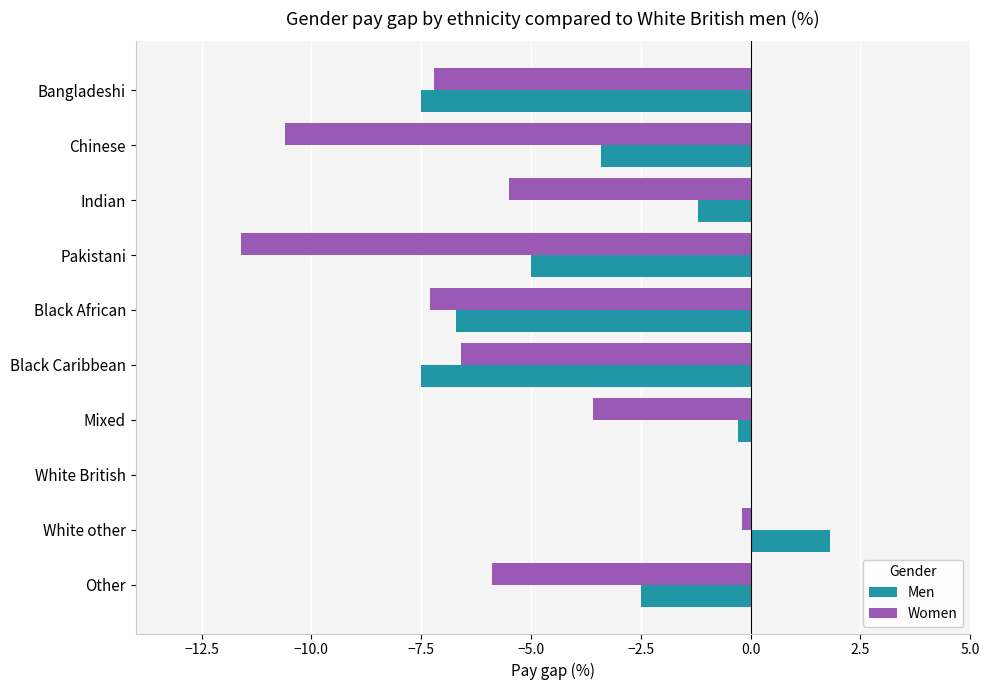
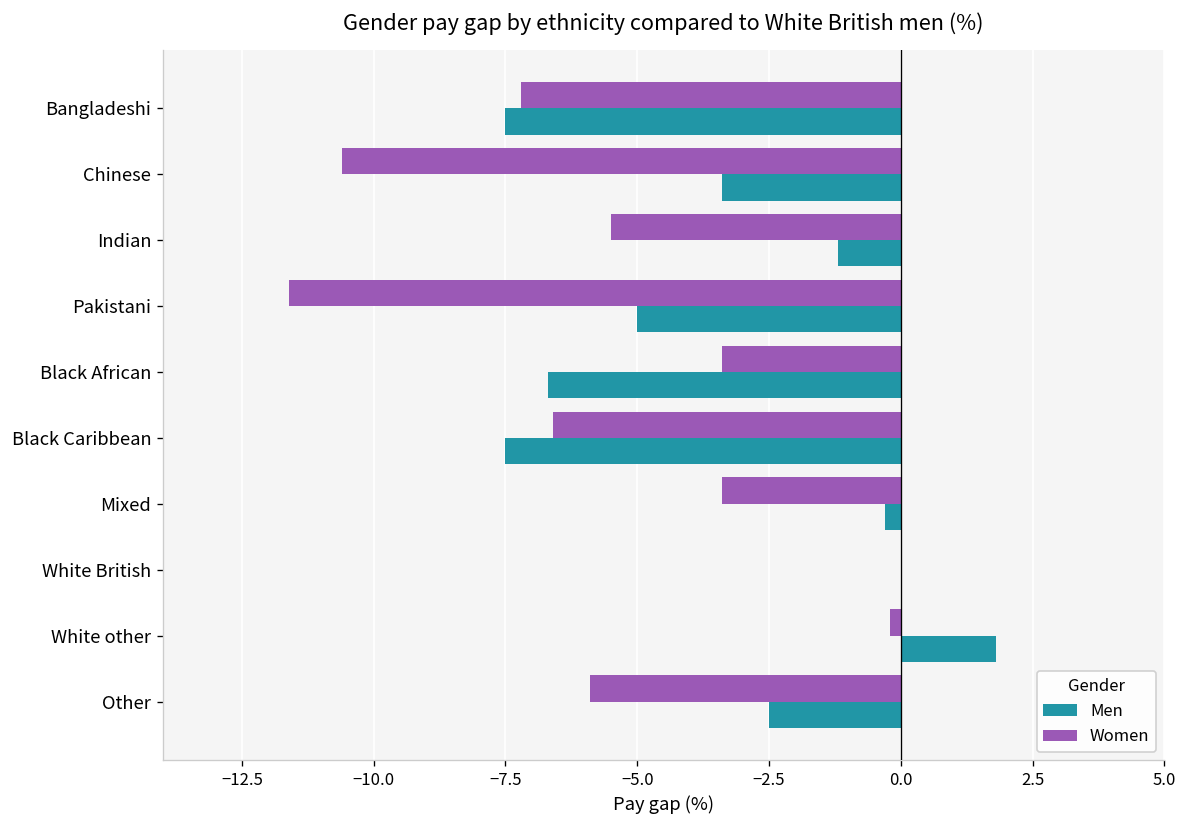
  {
    "Men": {
      "Bangladeshi": -7.5,
      "Chinese": -3.4,
      "Indian": -1.2,
      "Pakistani": -5.0,
      "Black African": -6.7,
      "Black Caribbean": -7.5,
      "Mixed": -0.3,
      "White British": 0.0,
      "White other": 1.8,
      "Other": -2.5
    },
    "Women": {
      "Bangladeshi": -7.2,
      "Chinese": -10.6,
      "Indian": -5.5,
      "Pakistani": -11.6,
-     "Black African": -7.3,
+     "Black African": -3.4,
      "Black Caribbean": -6.6,
-     "Mixed": -3.6,
+     "Mixed": -3.4,
      "White British": 0.0,
      "White other": -0.2,
      "Other": -5.9
    }
  }
